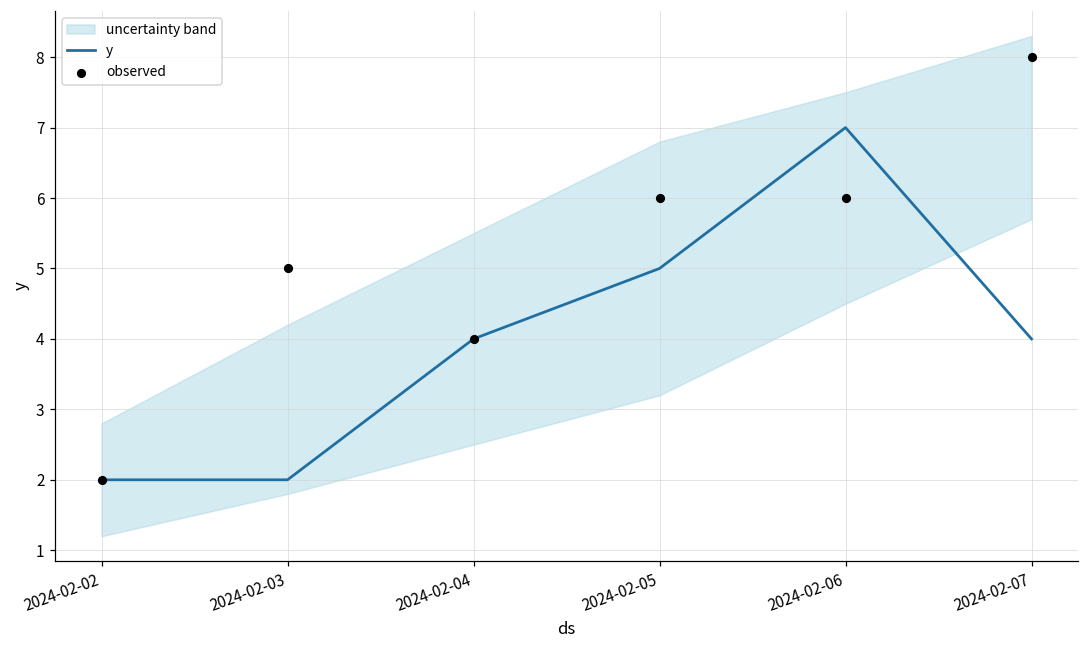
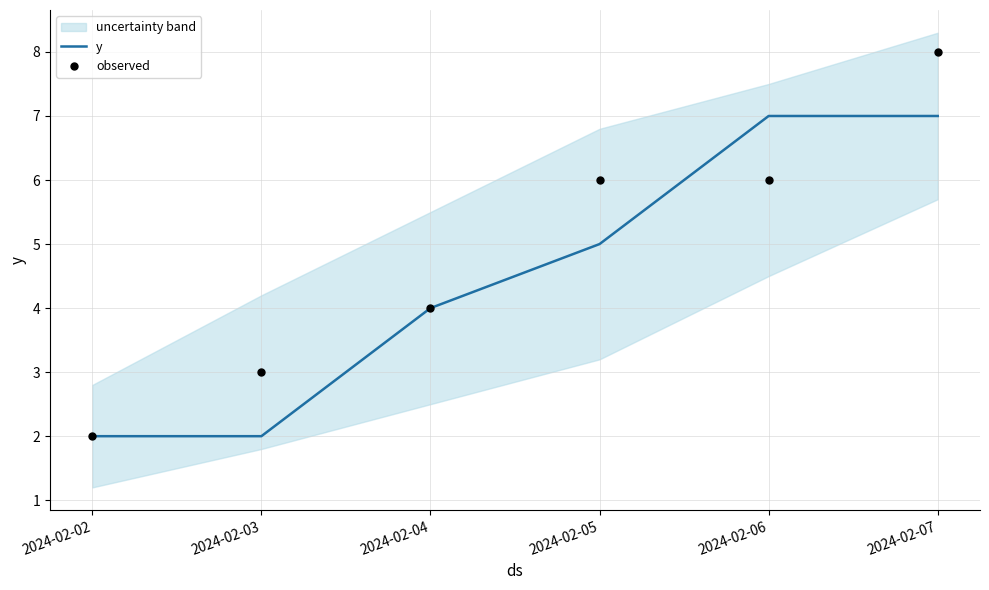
  {
    "y": {
      "2024-02-03": 2,
      "2024-02-05": 5,
      "2024-02-06": 7,
-     "2024-02-07": 4
+     "2024-02-07": 7
    },
    "observed": {
-     "2024-02-03": 5
+     "2024-02-03": 3
    }
  }
